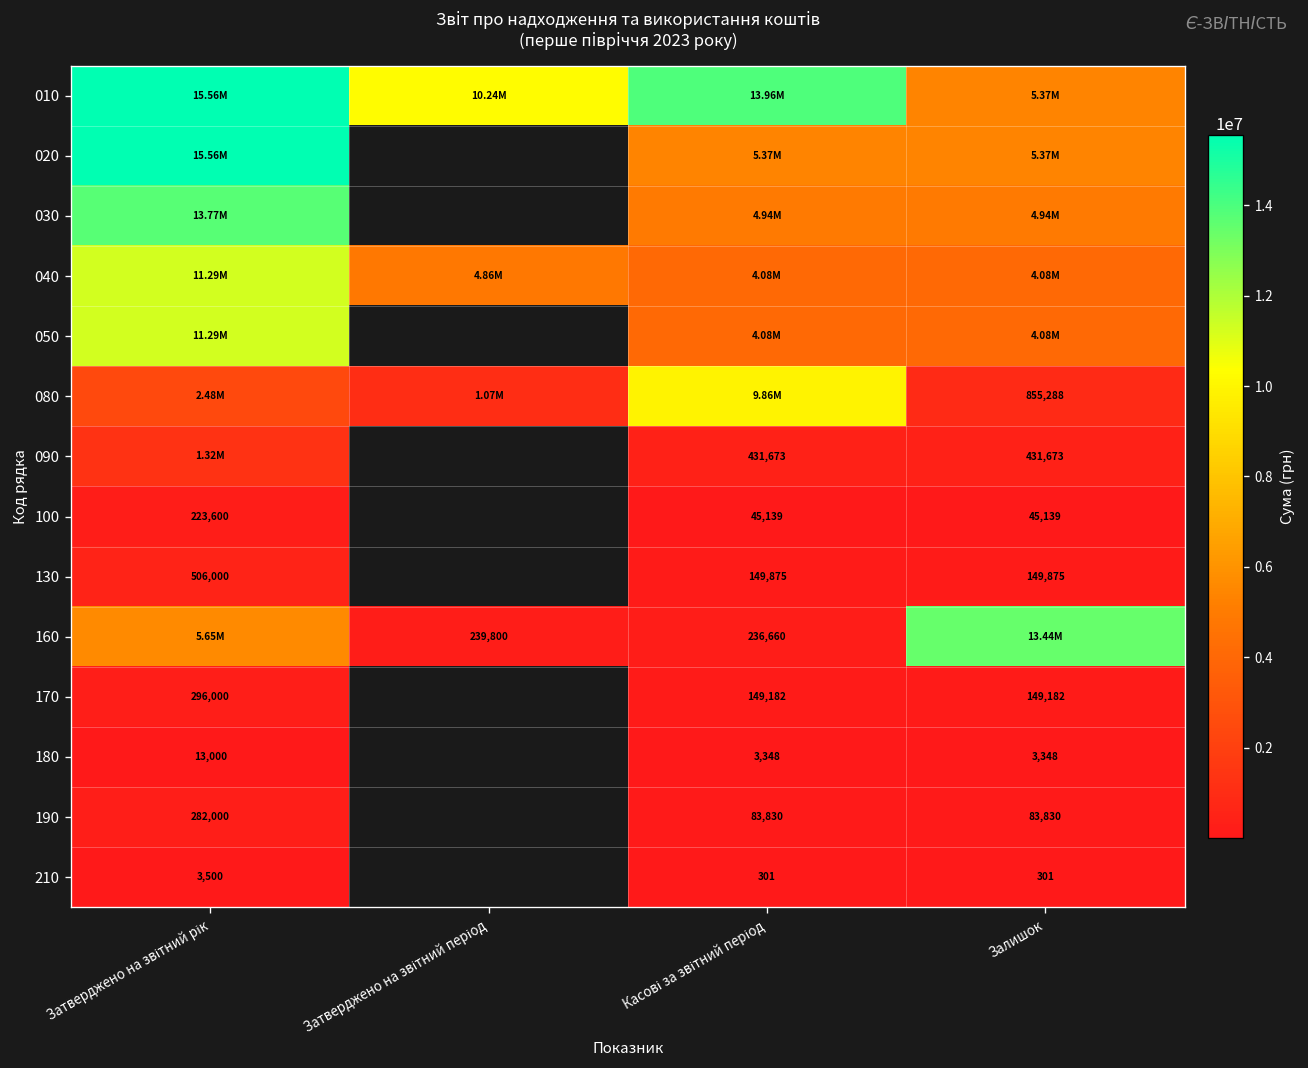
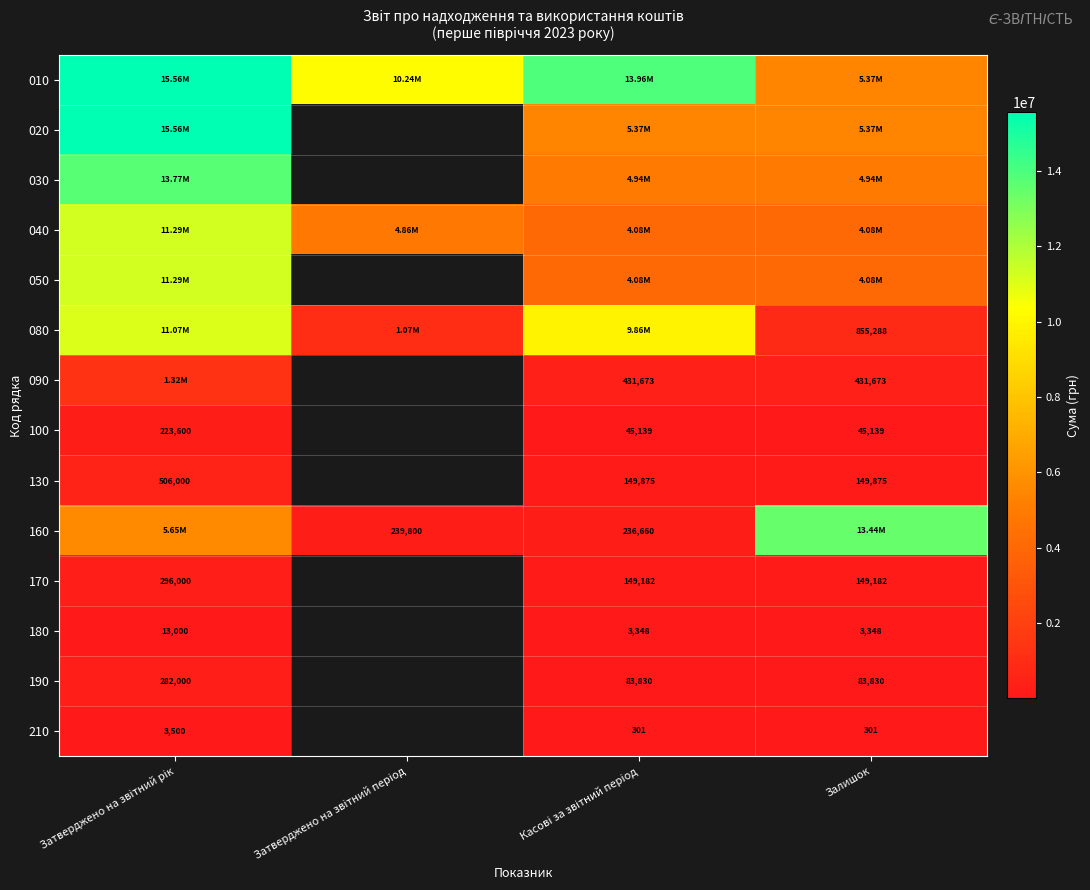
  {
    "010": {
      "Затверджено на звітний рік": "15.56M",
      "Затверджено на звітний період": "10.24M",
      "Касові за звітний період": "13.96M",
      "Залишок": "5.37M"
    },
    "020": {
      "Затверджено на звітний рік": "15.56M",
      "Касові за звітний період": "5.37M",
      "Залишок": "5.37M"
    },
    "030": {
      "Затверджено на звітний рік": "13.77M",
      "Касові за звітний період": "4.94M",
      "Залишок": "4.94M"
    },
    "040": {
      "Затверджено на звітний рік": "11.29M",
      "Затверджено на звітний період": "4.86M",
      "Касові за звітний період": "4.08M",
      "Залишок": "4.08M"
    },
    "050": {
      "Затверджено на звітний рік": "11.29M",
      "Касові за звітний період": "4.08M",
      "Залишок": "4.08M"
    },
    "080": {
-     "Затверджено на звітний рік": "2.48M",
+     "Затверджено на звітний рік": "11.07M",
      "Затверджено на звітний період": "1.07M",
      "Касові за звітний період": "9.86M",
      "Залишок": "855,288"
    },
    "090": {
      "Затверджено на звітний рік": "1.32M",
      "Касові за звітний період": "431,673",
      "Залишок": "431,673"
    },
    "100": {
      "Затверджено на звітний рік": "223,600",
      "Касові за звітний період": "45,139",
      "Залишок": "45,139"
    },
    "130": {
      "Затверджено на звітний рік": "506,000",
      "Касові за звітний період": "149,875",
      "Залишок": "149,875"
    },
    "160": {
      "Затверджено на звітний рік": "5.65M",
      "Затверджено на звітний період": "239,800",
      "Касові за звітний період": "236,660",
      "Залишок": "13.44M"
    },
    "170": {
      "Затверджено на звітний рік": "296,000",
      "Касові за звітний період": "149,182",
      "Залишок": "149,182"
    },
    "180": {
      "Затверджено на звітний рік": "13,000",
      "Касові за звітний період": "3,348",
      "Залишок": "3,348"
    },
    "190": {
      "Затверджено на звітний рік": "282,000",
      "Касові за звітний період": "83,830",
      "Залишок": "83,830"
    },
    "210": {
      "Затверджено на звітний рік": "3,500",
      "Касові за звітний період": "301",
      "Залишок": "301"
    }
  }
